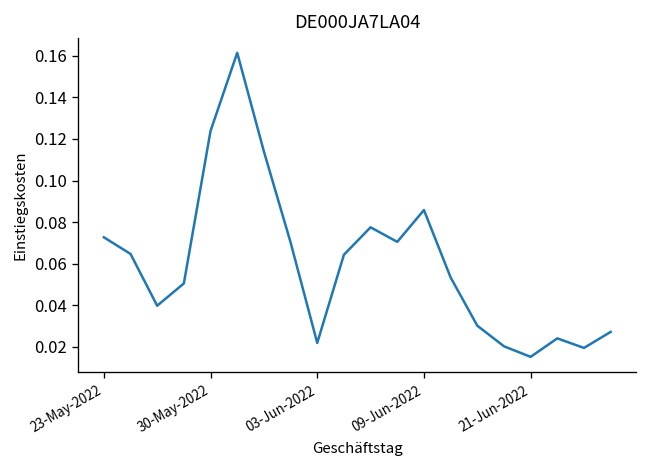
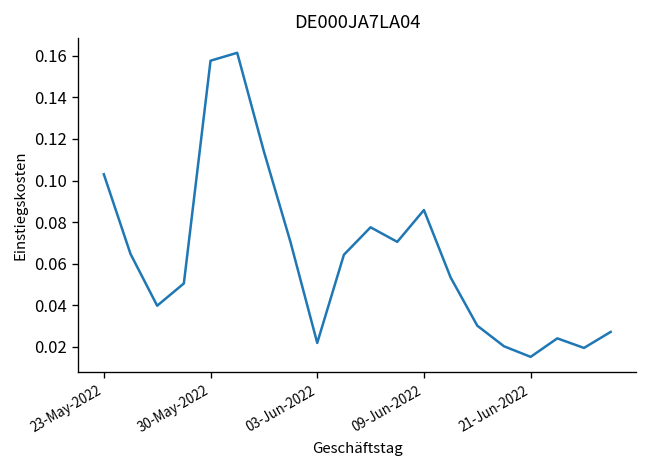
  {
-   "23-May-2022": 0.073,
-   "30-May-2022": 0.124,
+   "23-May-2022": 0.103,
+   "30-May-2022": 0.158,
    "03-Jun-2022": 0.022,
    "09-Jun-2022": 0.086,
    "21-Jun-2022": 0.015
  }
